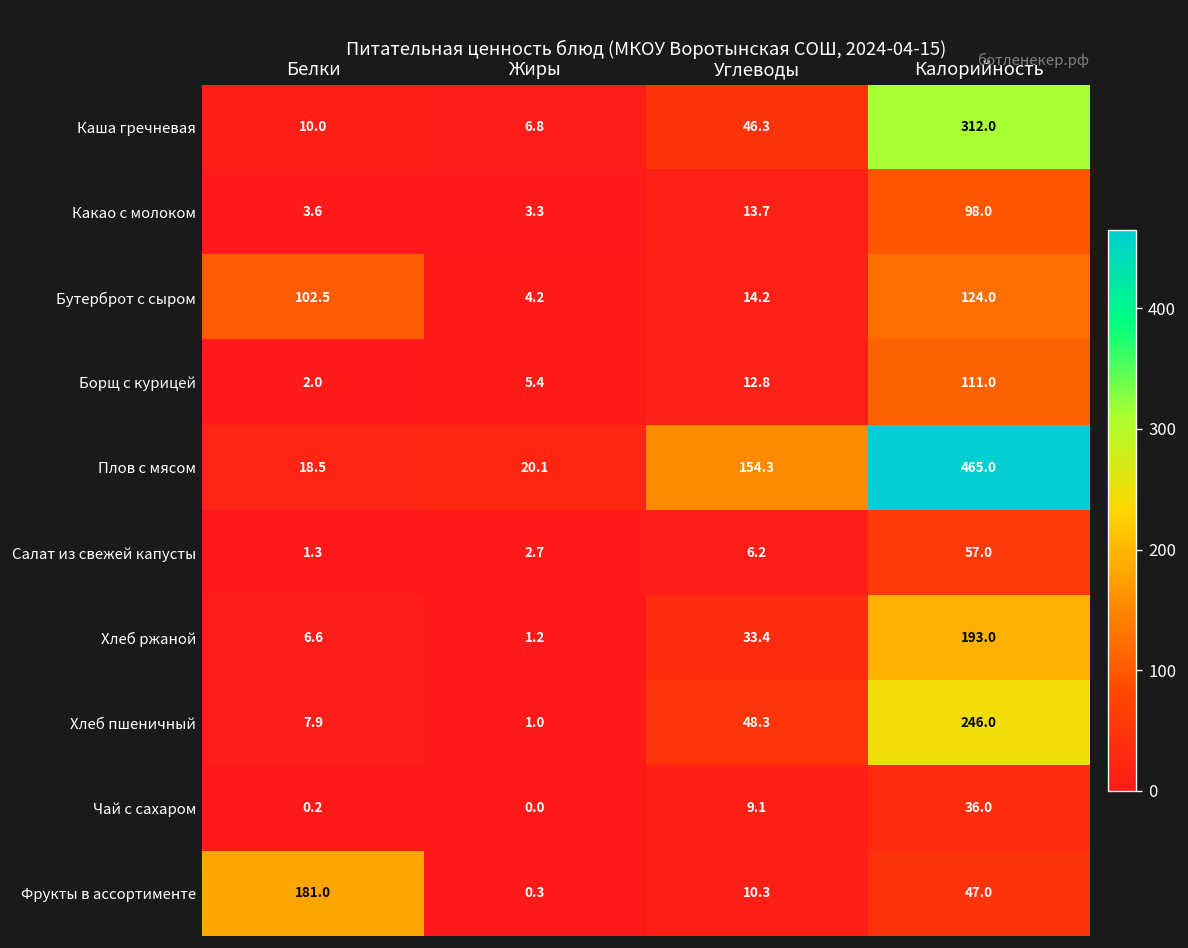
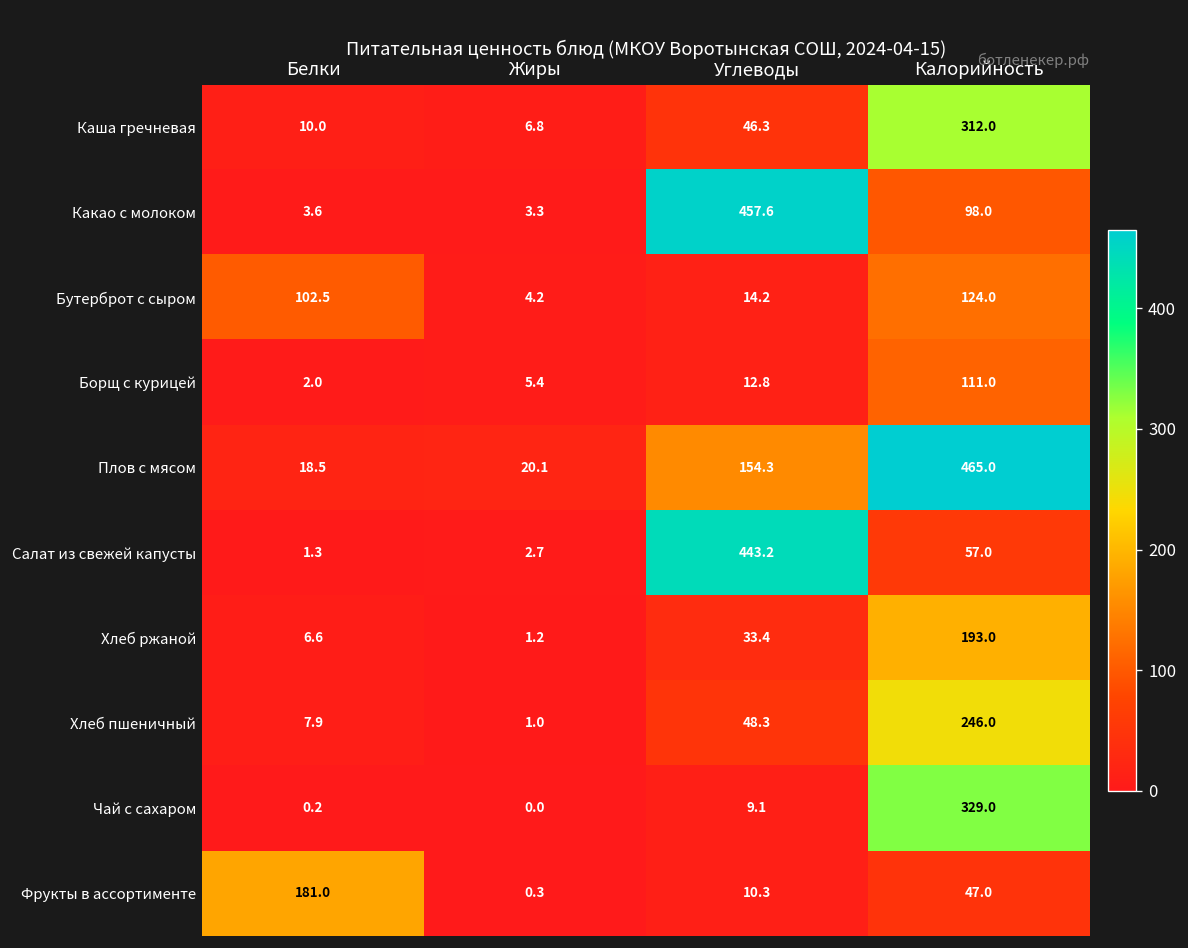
  {
    "Каша гречневая": {
      "Белки": 10.0,
      "Жиры": 6.8,
      "Углеводы": 46.3,
      "Калорийность": 312.0
    },
    "Какао с молоком": {
      "Белки": 3.6,
      "Жиры": 3.3,
-     "Углеводы": 13.7,
+     "Углеводы": 457.6,
      "Калорийность": 98.0
    },
    "Бутерброт с сыром": {
      "Белки": 102.5,
      "Жиры": 4.2,
      "Углеводы": 14.2,
      "Калорийность": 124.0
    },
    "Борщ с курицей": {
      "Белки": 2.0,
      "Жиры": 5.4,
      "Углеводы": 12.8,
      "Калорийность": 111.0
    },
    "Плов с мясом": {
      "Белки": 18.5,
      "Жиры": 20.1,
      "Углеводы": 154.3,
      "Калорийность": 465.0
    },
    "Салат из свежей капусты": {
      "Белки": 1.3,
      "Жиры": 2.7,
-     "Углеводы": 6.2,
+     "Углеводы": 443.2,
      "Калорийность": 57.0
    },
    "Хлеб ржаной": {
      "Белки": 6.6,
      "Жиры": 1.2,
      "Углеводы": 33.4,
      "Калорийность": 193.0
    },
    "Хлеб пшеничный": {
      "Белки": 7.9,
      "Жиры": 1.0,
      "Углеводы": 48.3,
      "Калорийность": 246.0
    },
    "Чай с сахаром": {
      "Белки": 0.2,
      "Жиры": 0.0,
      "Углеводы": 9.1,
-     "Калорийность": 36.0
+     "Калорийность": 329.0
    },
    "Фрукты в ассортименте": {
      "Белки": 181.0,
      "Жиры": 0.3,
      "Углеводы": 10.3,
      "Калорийность": 47.0
    }
  }
